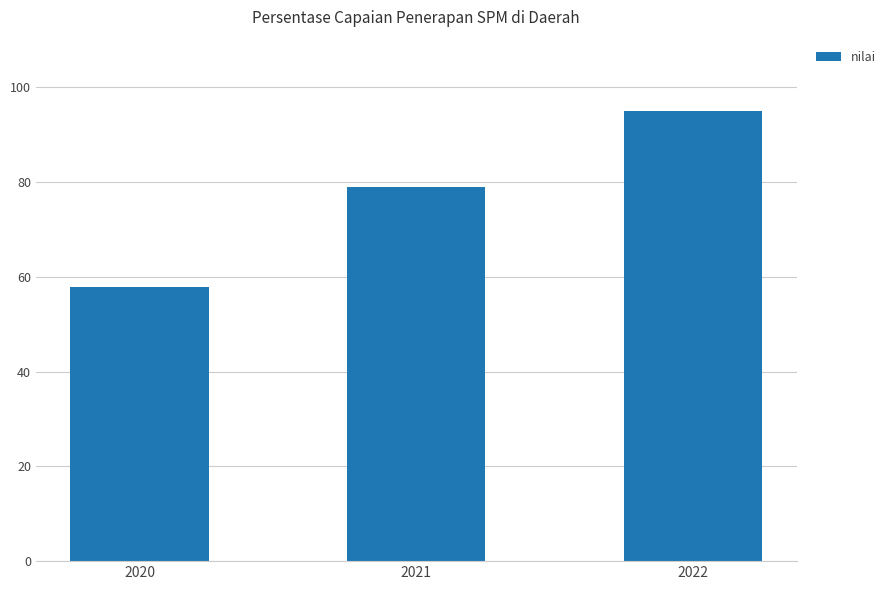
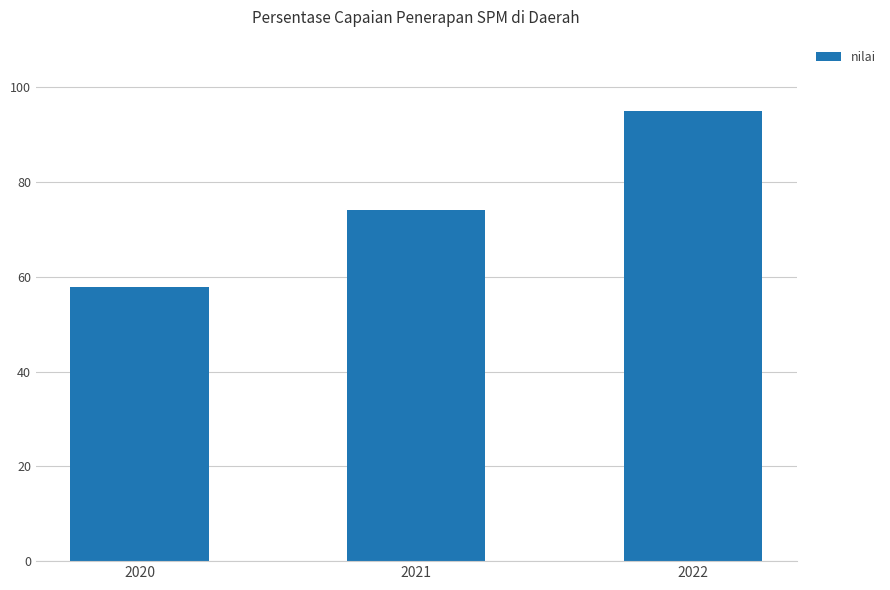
  {
    "2020": 58,
-   "2021": 79,
+   "2021": 74,
    "2022": 95
  }
